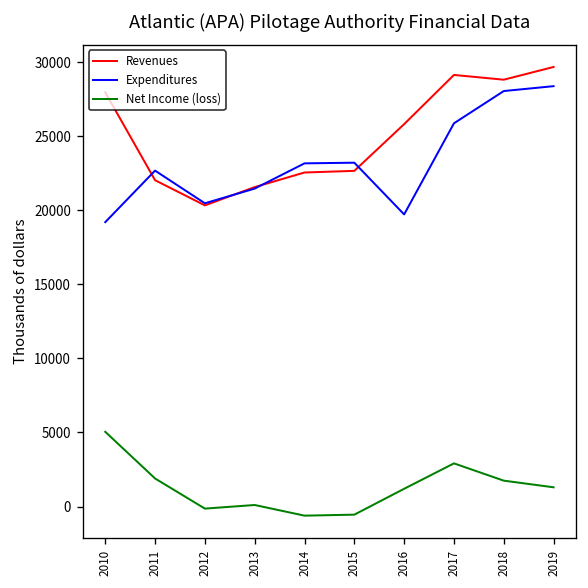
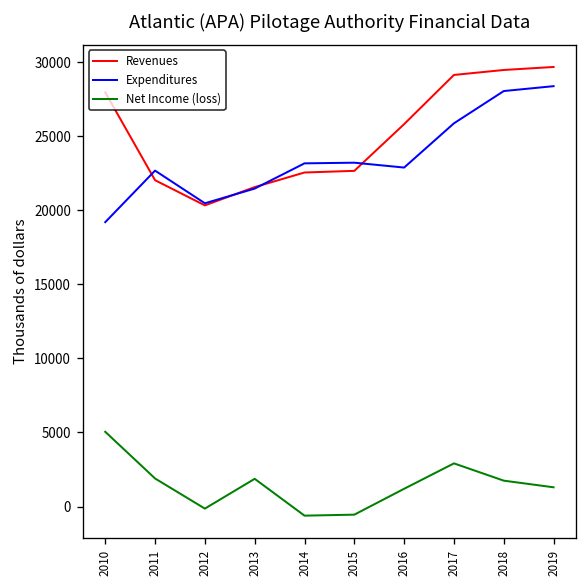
  {
    "Revenues": {
      "2011": 22000,
      "2014": 22600,
      "2015": 22700,
      "2016": 25800,
      "2017": 29200,
-     "2018": 28800,
+     "2018": 29500,
      "2019": 29700
    },
    "Expenditures": {
      "2010": 19200,
      "2011": 22700,
      "2014": 23200,
      "2015": 23200,
-     "2016": 19700,
+     "2016": 22900,
      "2017": 25900,
      "2018": 28100,
      "2019": 28400
    },
    "Net Income (loss)": {
      "2010": 5000,
      "2011": 1900,
      "2012": -100,
-     "2013": 100,
+     "2013": 1900,
      "2014": -600,
      "2015": -600,
      "2016": 1200,
      "2017": 2900,
      "2018": 1700,
      "2019": 1300
    }
  }
